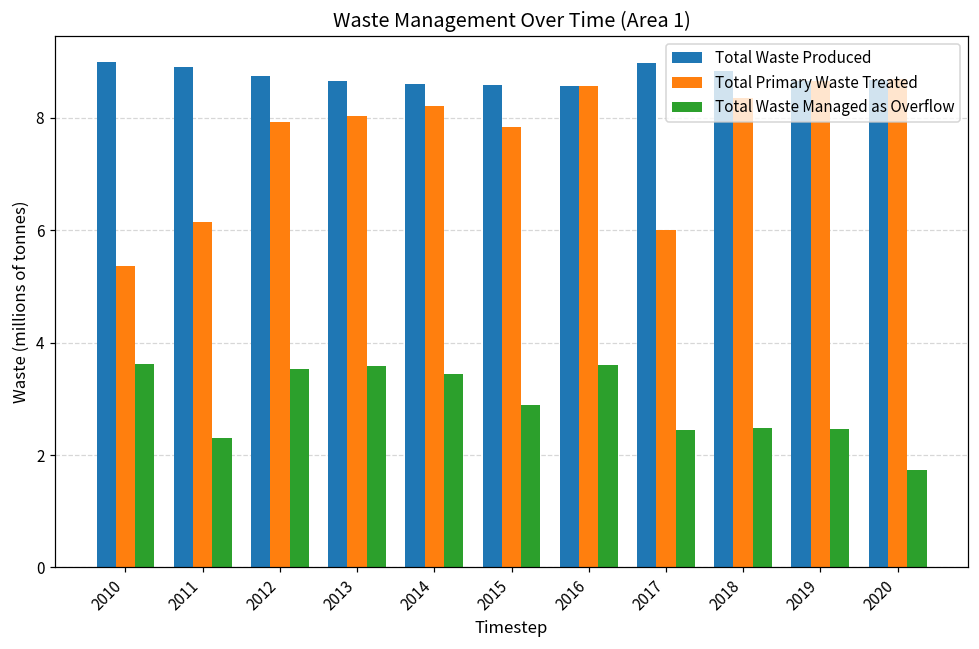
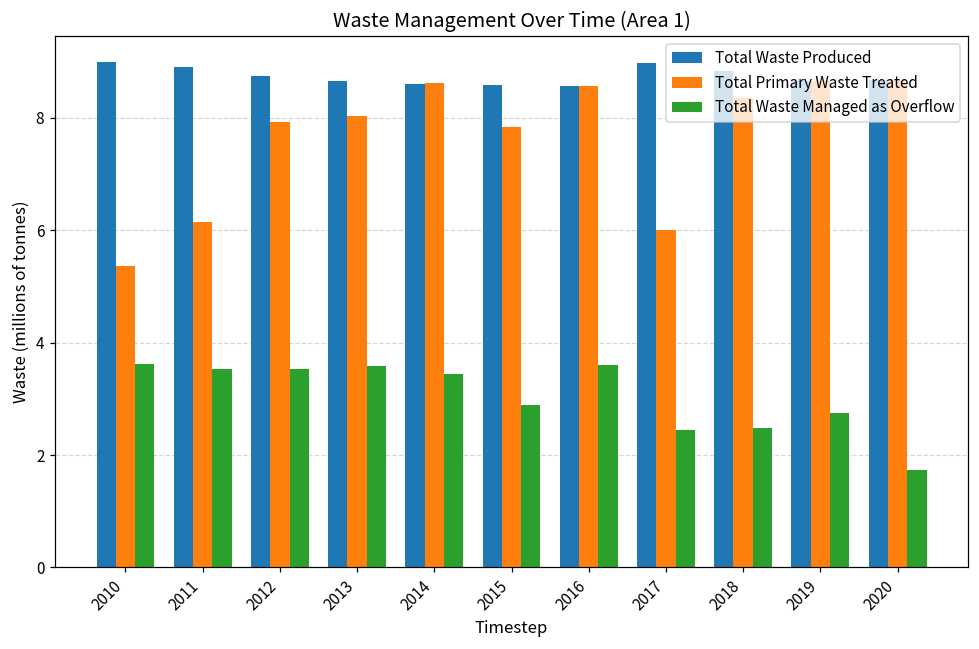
  {
    "Total Waste Produced": {
      "2014": 8.6,
      "2015": 8.6,
      "2016": 8.6,
      "2017": 9.0,
      "2018": 8.8,
      "2019": 8.7,
      "2020": 8.7
    },
    "Total Primary Waste Treated": {
      "2010": 5.4,
      "2011": 6.1,
      "2012": 7.9,
-     "2014": 8.2,
+     "2014": 8.6,
      "2015": 7.8,
      "2016": 8.6,
      "2017": 6.0,
      "2018": 8.3,
      "2019": 8.7,
      "2020": 8.7
    },
    "Total Waste Managed as Overflow": {
      "2010": 3.6,
-     "2011": 2.3,
+     "2011": 3.5,
      "2012": 3.5,
      "2013": 3.6,
      "2014": 3.4,
      "2015": 2.9,
      "2016": 3.6,
      "2017": 2.4,
      "2018": 2.5,
-     "2019": 2.5,
+     "2019": 2.7,
      "2020": 1.7
    }
  }
